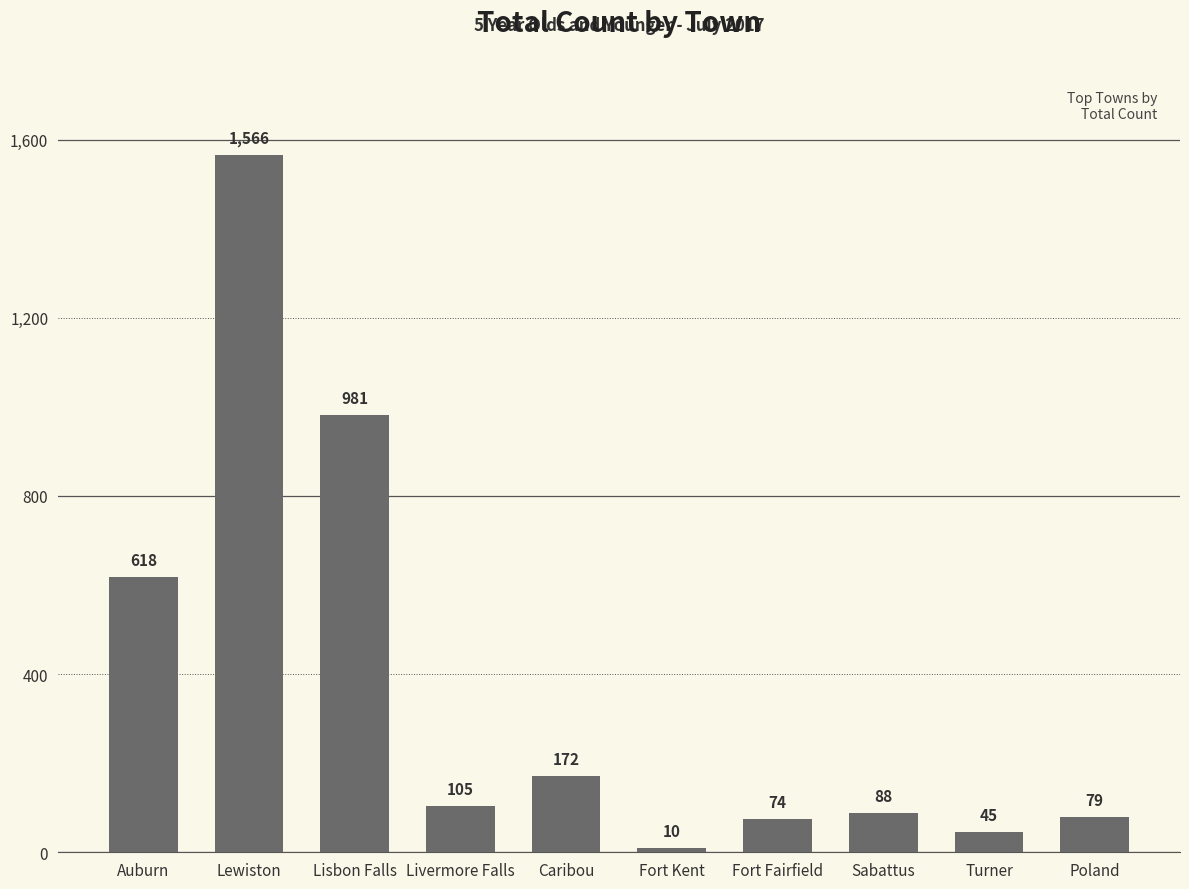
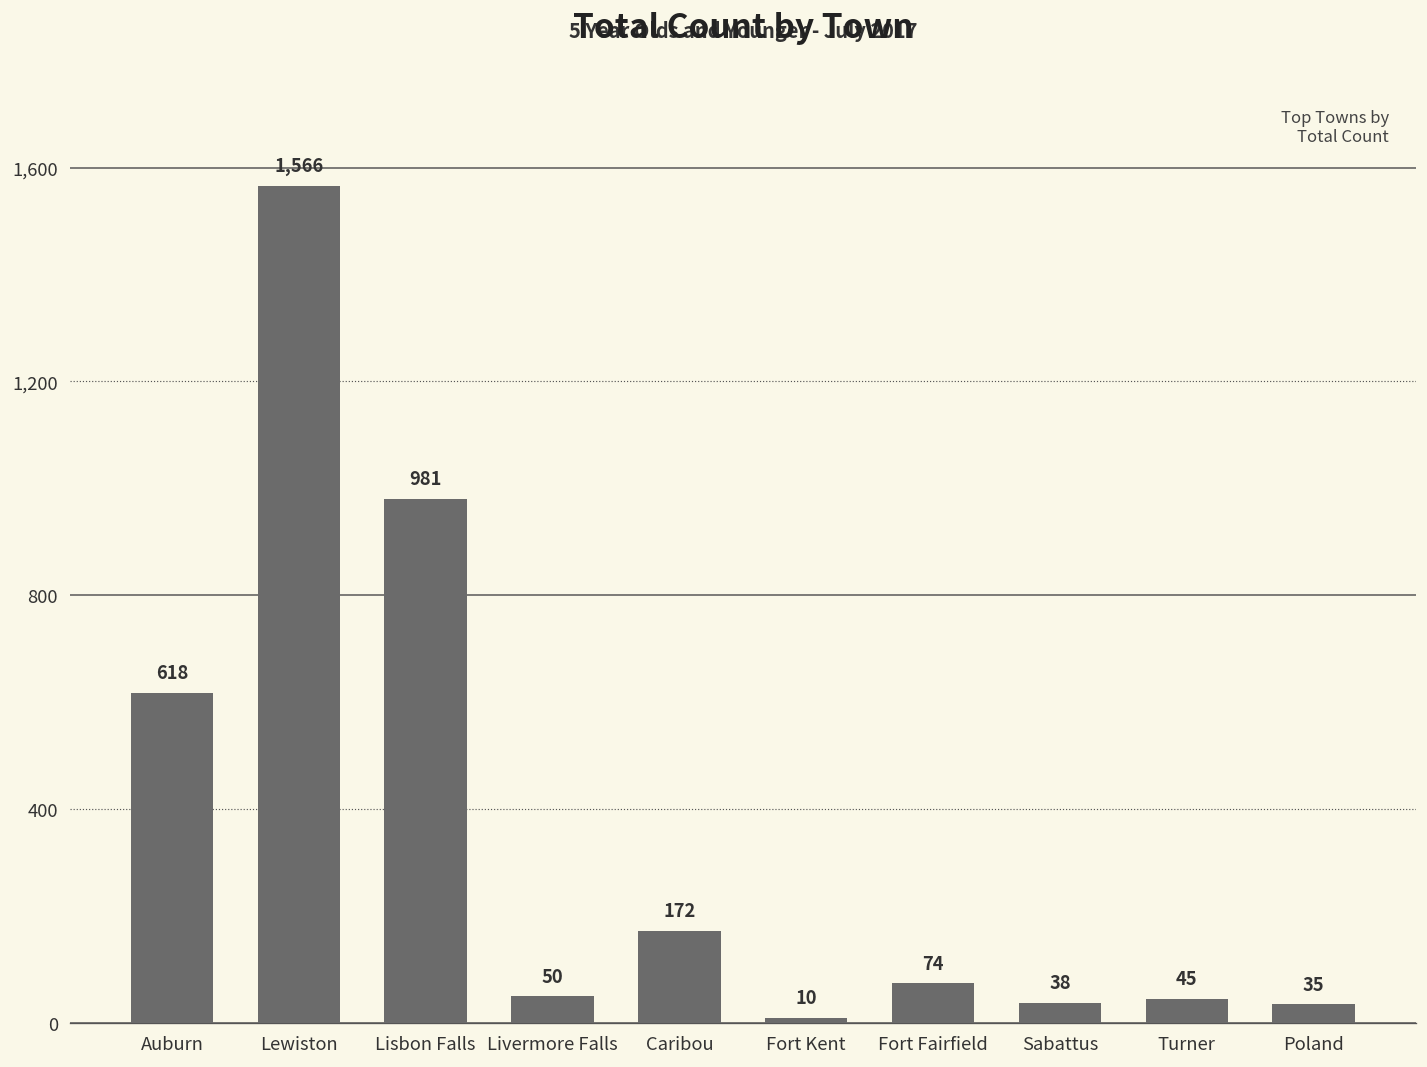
  {
    "Auburn": "618",
    "Lewiston": "1,566",
    "Lisbon Falls": "981",
-   "Livermore Falls": "105",
+   "Livermore Falls": "50",
    "Caribou": "172",
    "Fort Kent": "10",
    "Fort Fairfield": "74",
-   "Sabattus": "88",
+   "Sabattus": "38",
    "Turner": "45",
-   "Poland": "79"
+   "Poland": "35"
  }
